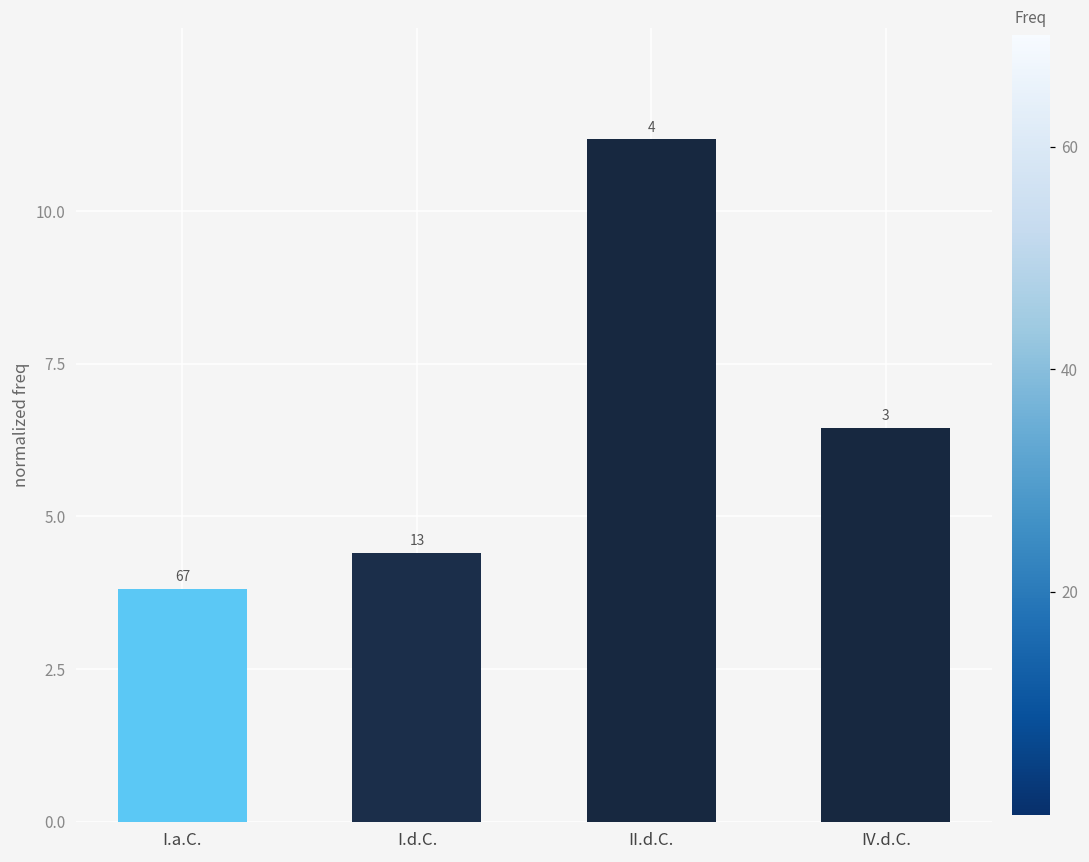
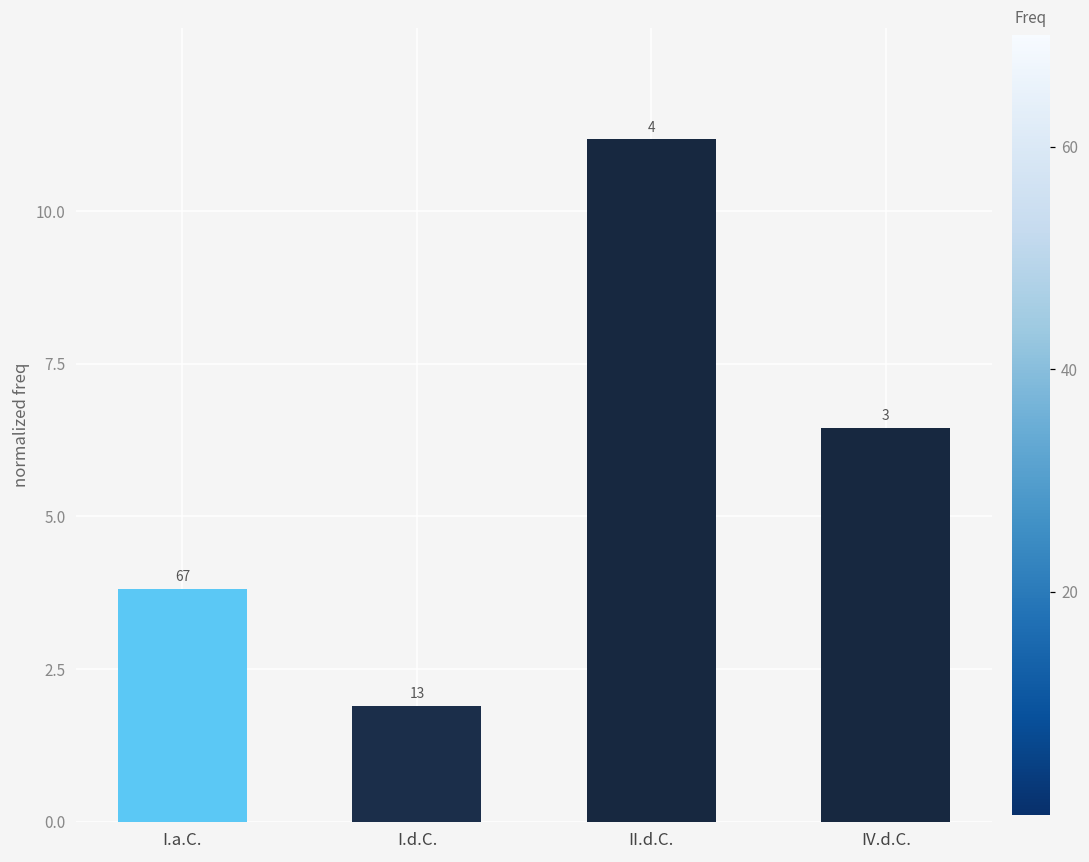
  {
-   "I.d.C.": 4.4
+   "I.d.C.": 1.9
  }
